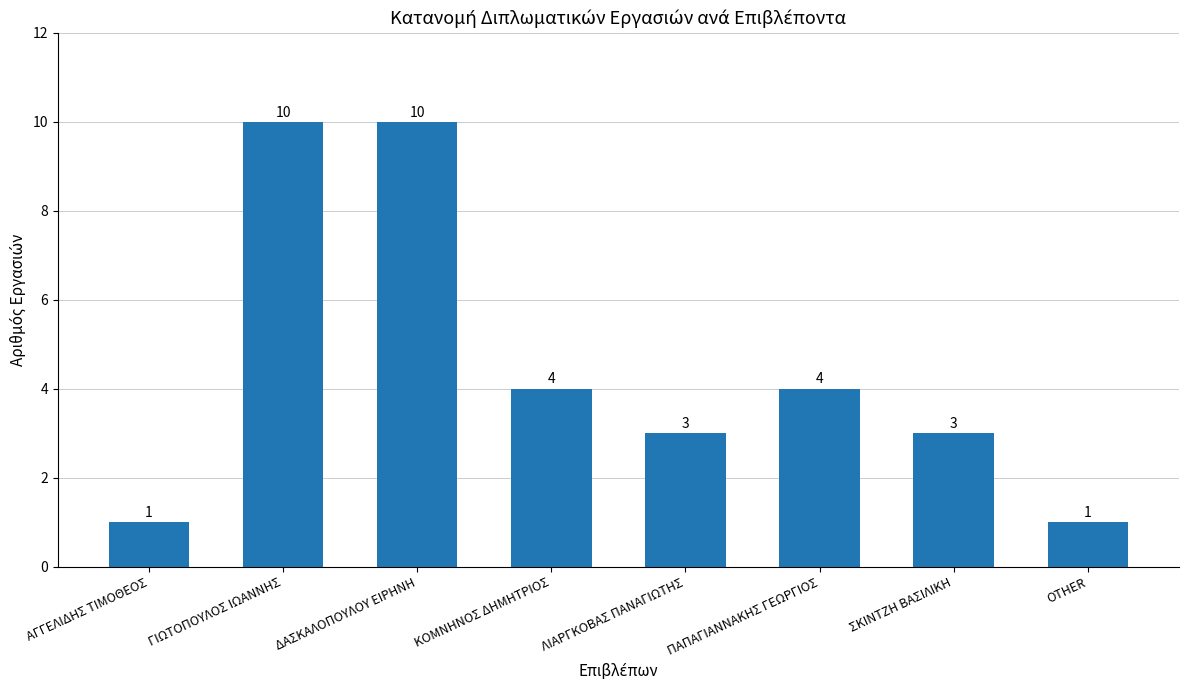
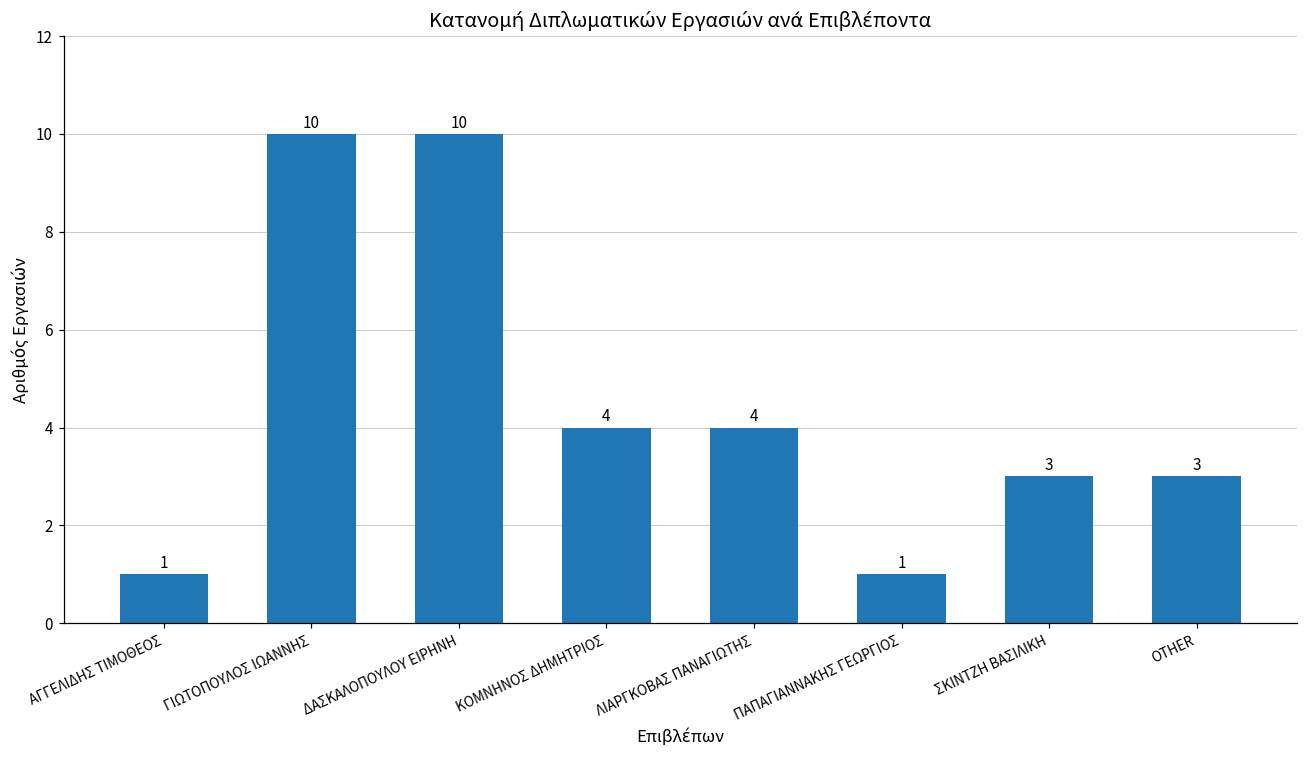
  {
    "ΑΓΓΕΛΙΔΗΣ ΤΙΜΟΘΕΟΣ": 1,
    "ΓΙΩΤΟΠΟΥΛΟΣ ΙΩΑΝΝΗΣ": 10,
    "ΔΑΣΚΑΛΟΠΟΥΛΟΥ ΕΙΡΗΝΗ": 10,
    "ΚΟΜΝΗΝΟΣ ΔΗΜΗΤΡΙΟΣ": 4,
-   "ΛΙΑΡΓΚΟΒΑΣ ΠΑΝΑΓΙΩΤΗΣ": 3,
-   "ΠΑΠΑΓΙΑΝΝΑΚΗΣ ΓΕΩΡΓΙΟΣ": 4,
+   "ΛΙΑΡΓΚΟΒΑΣ ΠΑΝΑΓΙΩΤΗΣ": 4,
+   "ΠΑΠΑΓΙΑΝΝΑΚΗΣ ΓΕΩΡΓΙΟΣ": 1,
    "ΣΚΙΝΤΖΗ ΒΑΣΙΛΙΚΗ": 3,
-   "OTHER": 1
+   "OTHER": 3
  }
